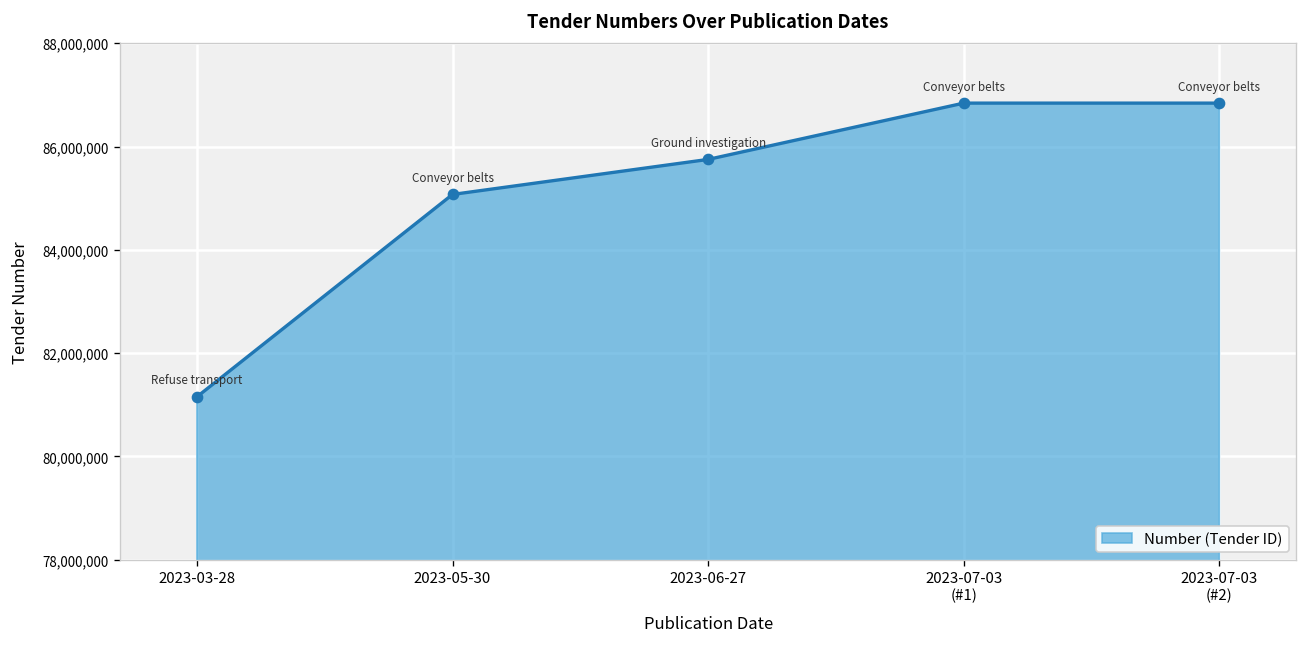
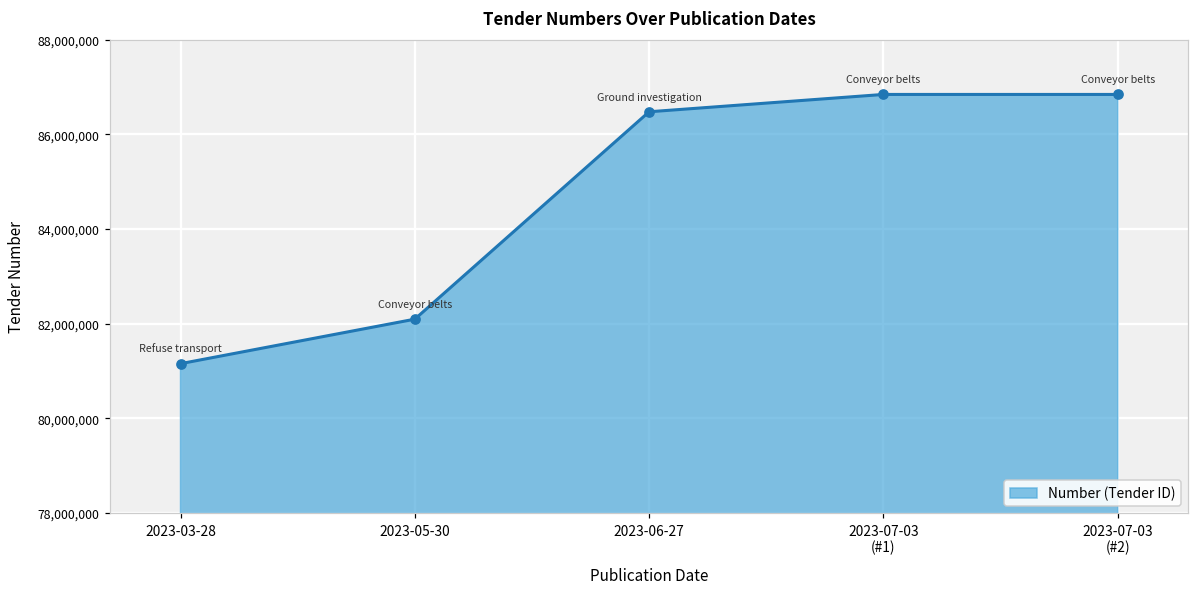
  {
    "2023-03-28": "81,200,000",
-   "2023-05-30": "85,100,000",
-   "2023-06-27": "85,800,000",
+   "2023-05-30": "82,100,000",
+   "2023-06-27": "86,500,000",
    "2023-07-03 (#1)": "86,800,000",
    "2023-07-03 (#2)": "86,800,000"
  }
